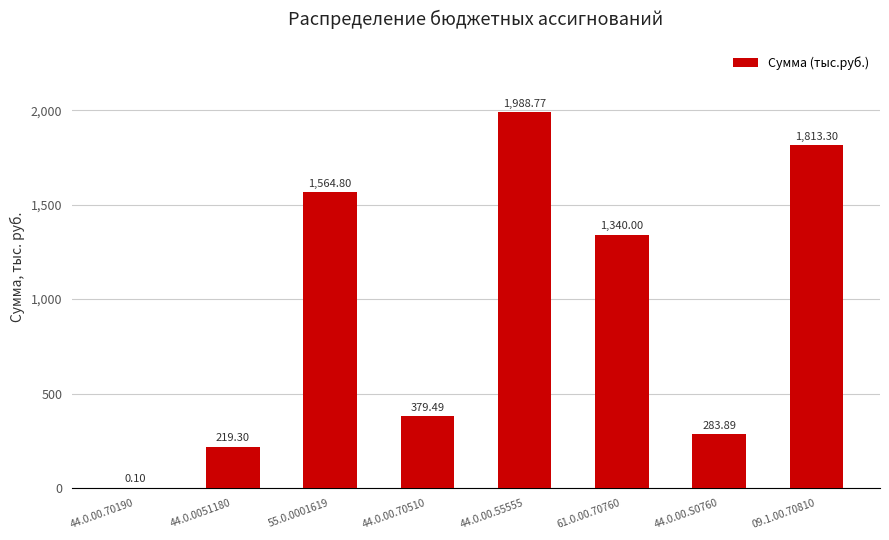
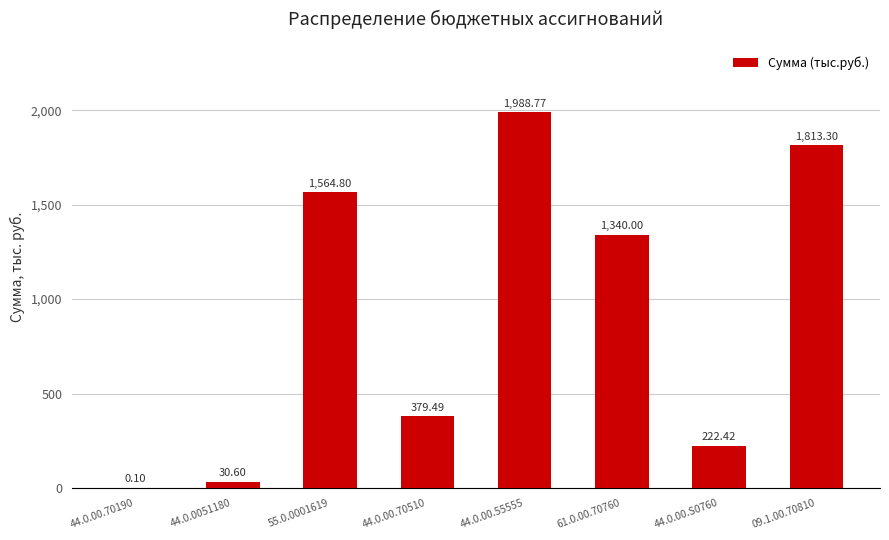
  {
    "44.0.00.70190": "0.10",
-   "44.0.0051180": "219.30",
+   "44.0.0051180": "30.60",
    "55.0.0001619": "1,564.80",
    "44.0.00.70510": "379.49",
    "44.0.00.55555": "1,988.77",
    "61.0.00.70760": "1,340.00",
-   "44.0.00.S0760": "283.89",
+   "44.0.00.S0760": "222.42",
    "09.1.00.70810": "1,813.30"
  }
